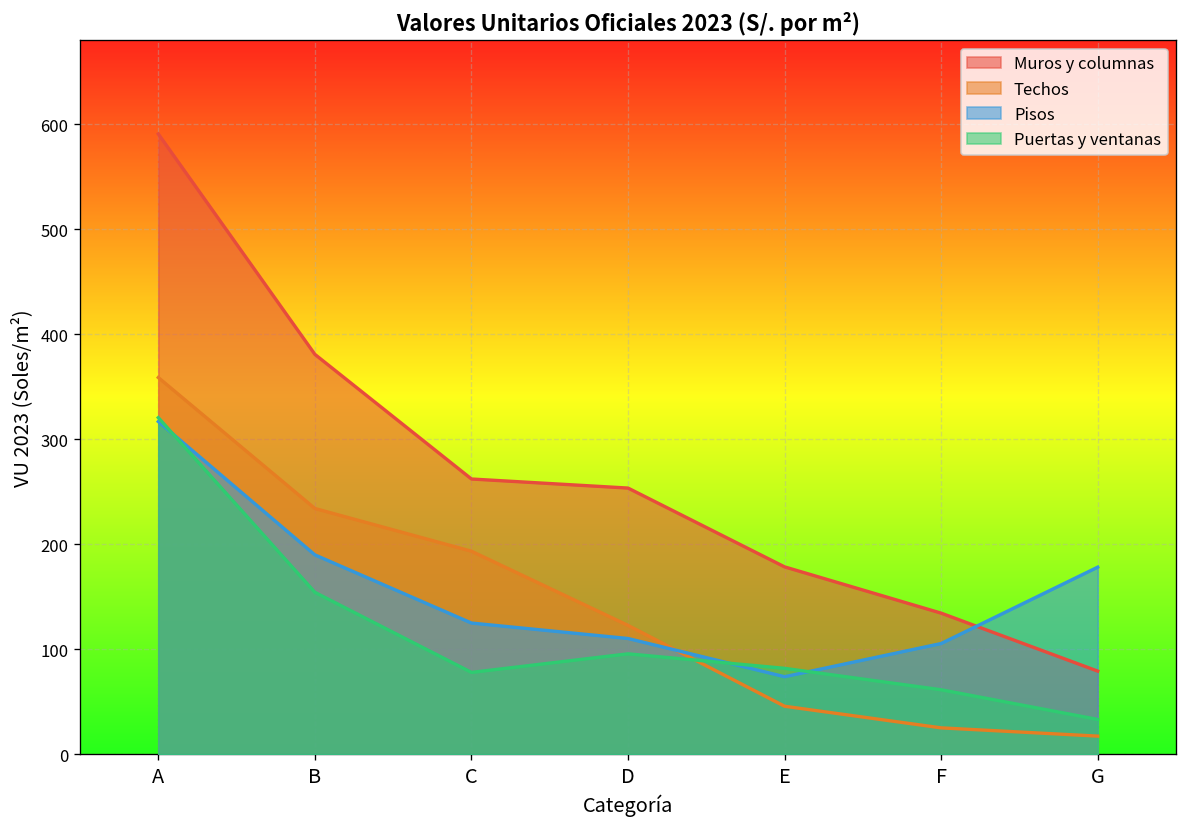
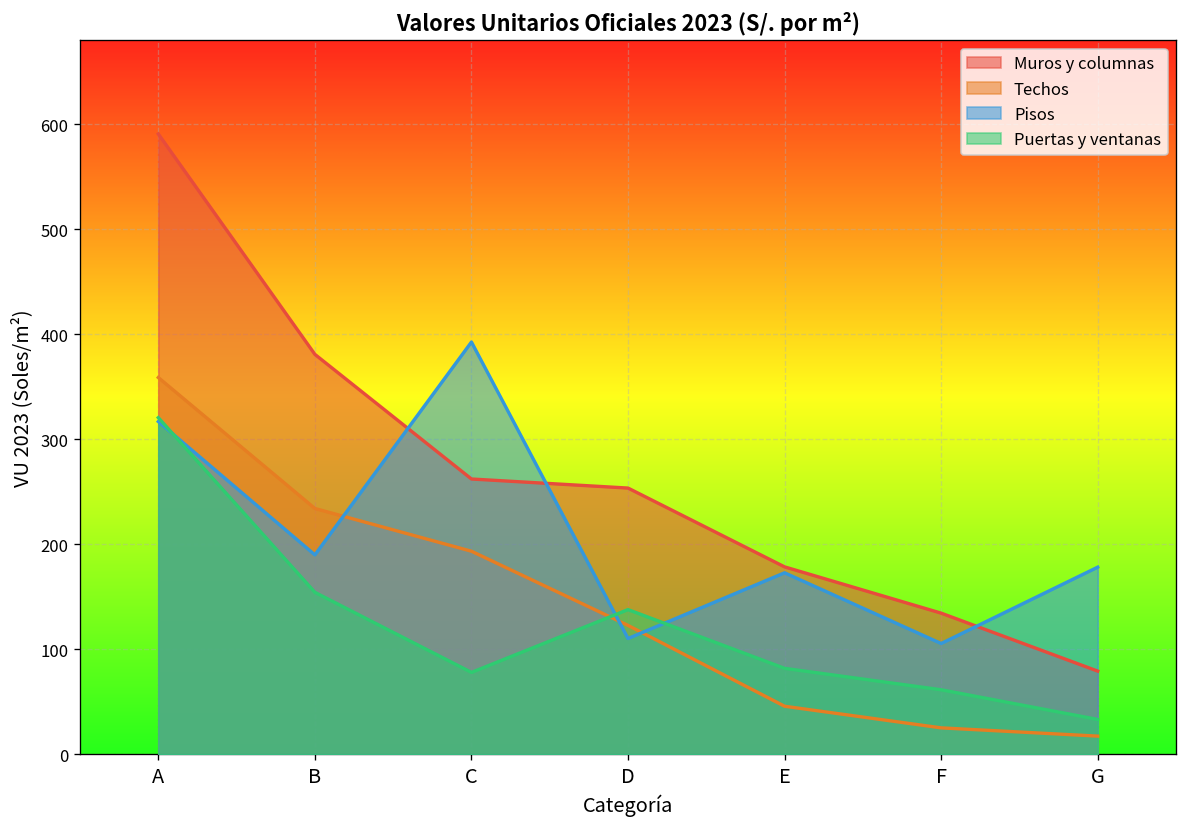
  {
    "Pisos": {
      "A": 320,
      "B": 190,
-     "C": 120,
+     "C": 390,
      "D": 110,
-     "E": 70,
+     "E": 170,
      "F": 110,
      "G": 180
    },
    "Puertas y ventanas": {
      "A": 320,
      "B": 150,
      "C": 80,
-     "D": 100,
+     "D": 140,
      "E": 80,
      "F": 60,
      "G": 30
    }
  }
